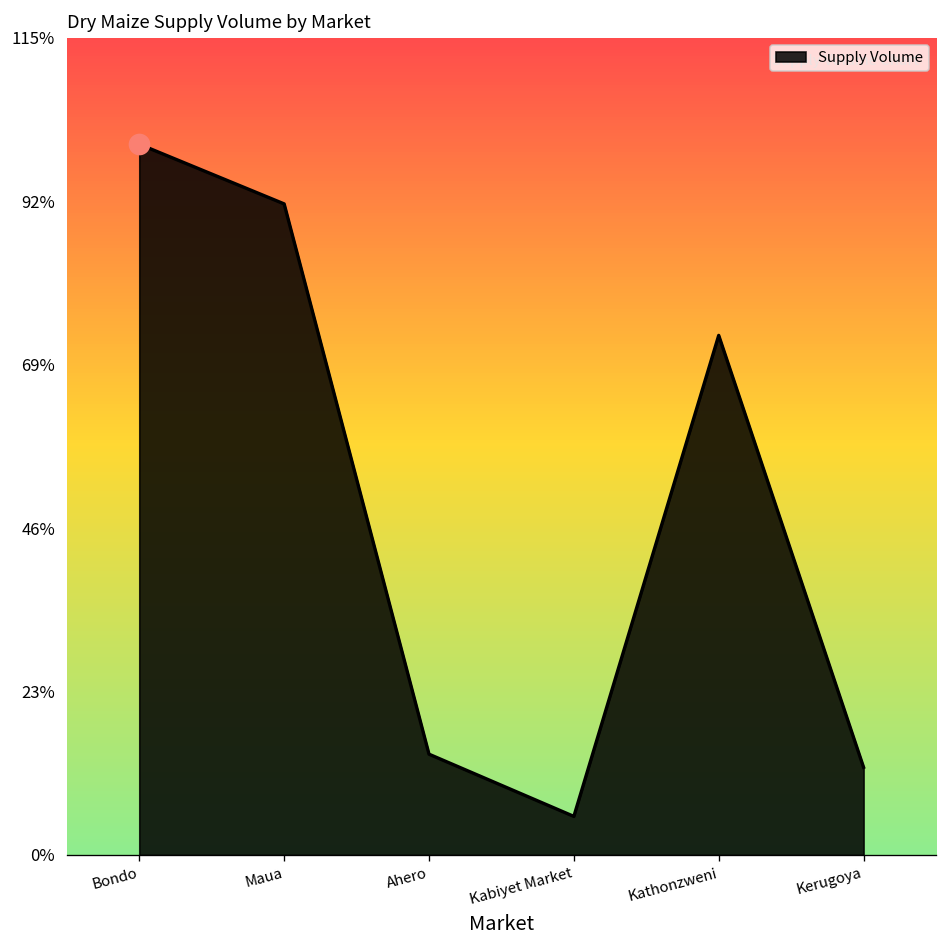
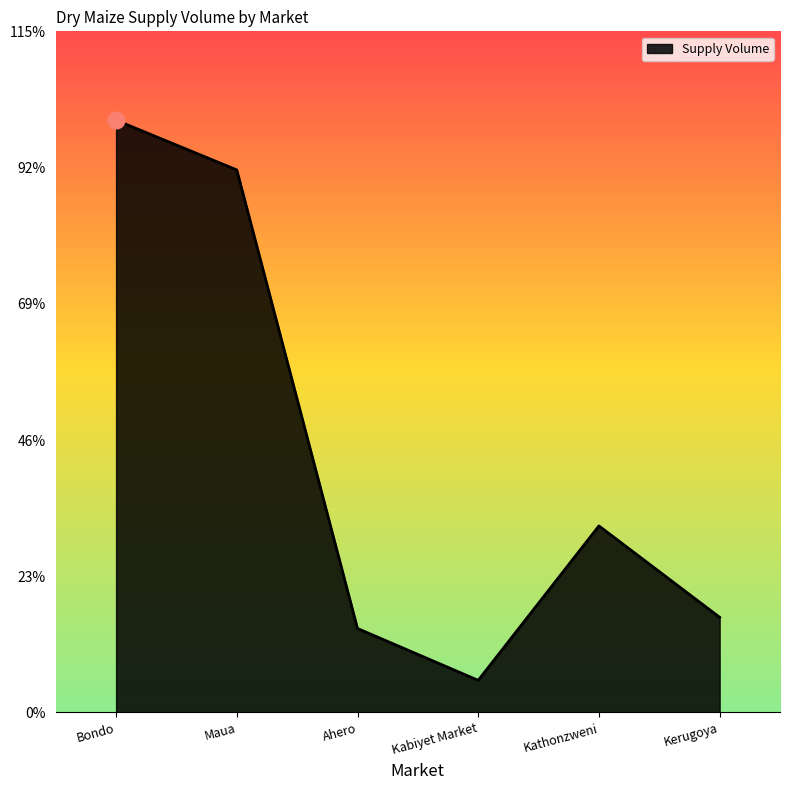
  {
    "Supply Volume": {
      "Maua": "92%",
      "Ahero": "14%",
      "Kabiyet Market": "5%",
-     "Kathonzweni": "73%",
-     "Kerugoya": "12%"
+     "Kathonzweni": "32%",
+     "Kerugoya": "16%"
    }
  }
